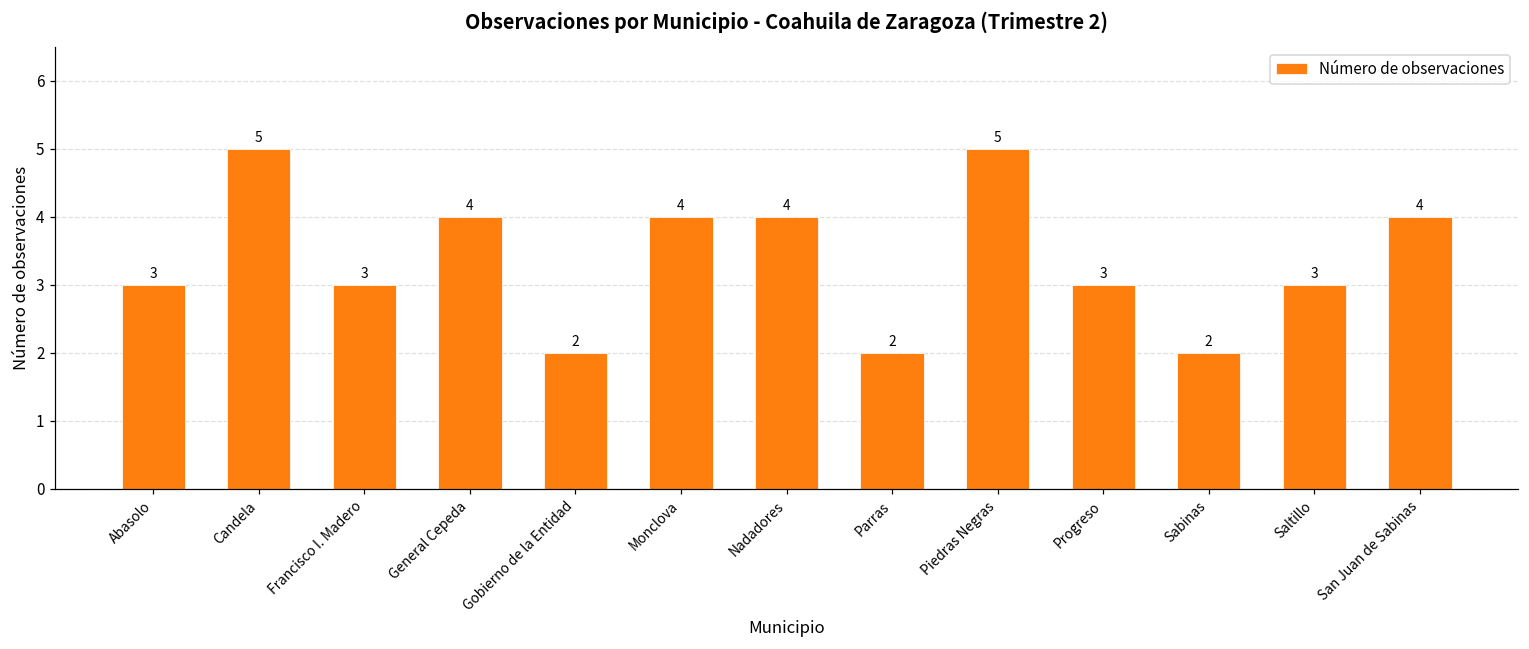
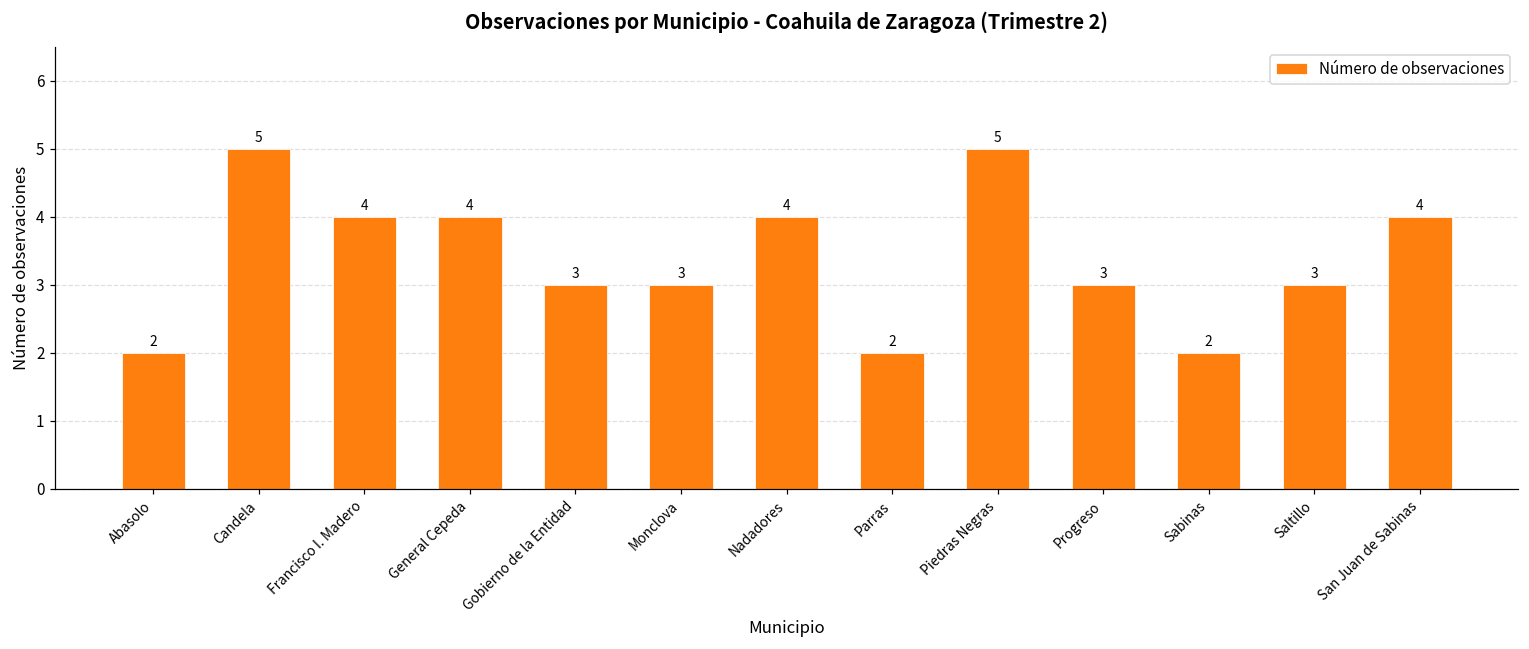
  {
-   "Abasolo": 3,
+   "Abasolo": 2,
    "Candela": 5,
-   "Francisco I. Madero": 3,
+   "Francisco I. Madero": 4,
    "General Cepeda": 4,
-   "Gobierno de la Entidad": 2,
-   "Monclova": 4,
+   "Gobierno de la Entidad": 3,
+   "Monclova": 3,
    "Nadadores": 4,
    "Parras": 2,
    "Piedras Negras": 5,
    "Progreso": 3,
    "Sabinas": 2,
    "Saltillo": 3,
    "San Juan de Sabinas": 4
  }
